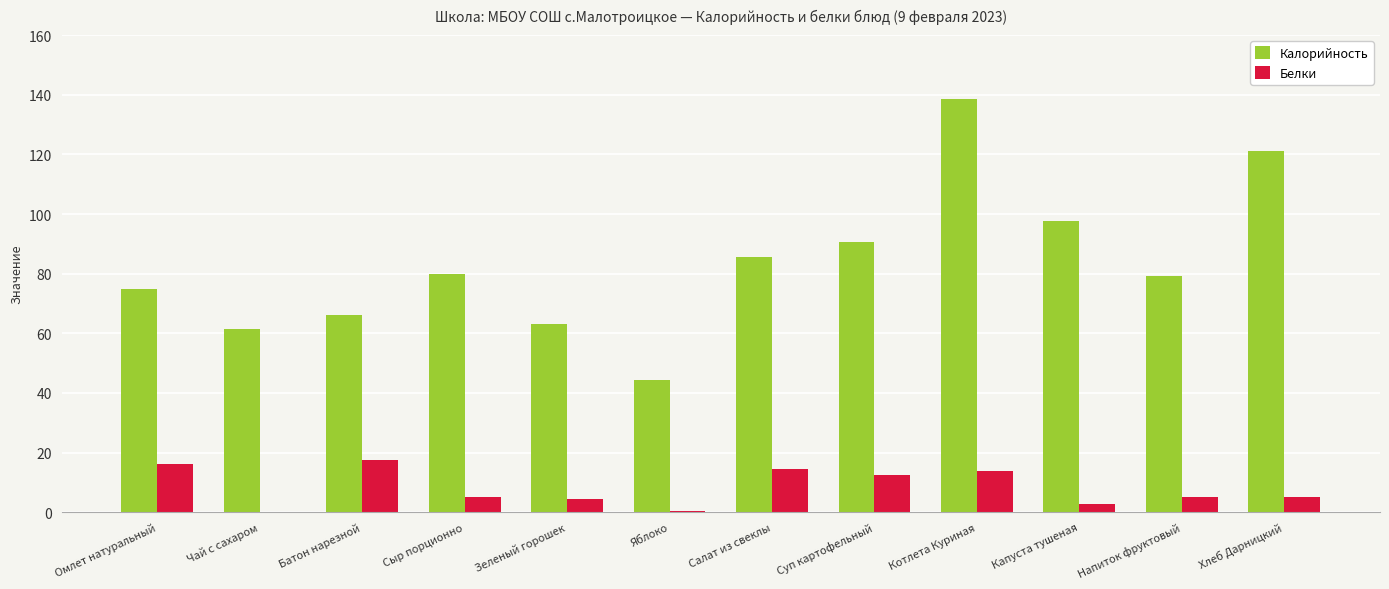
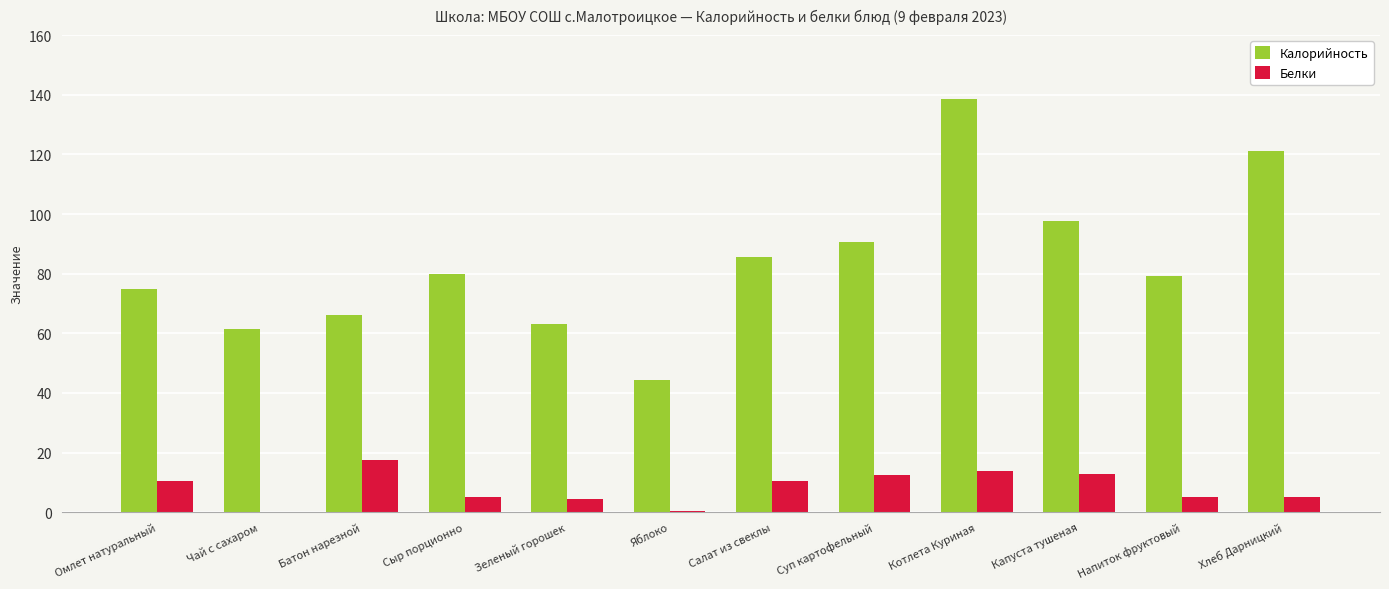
  {
    "Калорийность": {
      "Омлет натуральный": 75,
      "Чай с сахаром": 61,
      "Батон нарезной": 66,
      "Сыр порционно": 80,
      "Зеленый горошек": 63,
      "Яблоко": 44,
      "Салат из свеклы": 86,
      "Суп картофельный": 90,
      "Котлета Куриная": 138,
      "Капуста тушеная": 98,
      "Напиток фруктовый": 79,
      "Хлеб Дарницкий": 121
    },
    "Белки": {
-     "Омлет натуральный": 16,
+     "Омлет натуральный": 11,
      "Батон нарезной": 18,
      "Сыр порционно": 5,
      "Зеленый горошек": 5,
-     "Салат из свеклы": 14,
+     "Салат из свеклы": 10,
      "Суп картофельный": 13,
      "Котлета Куриная": 14,
-     "Капуста тушеная": 3,
+     "Капуста тушеная": 13,
      "Напиток фруктовый": 5,
      "Хлеб Дарницкий": 5
    }
  }
